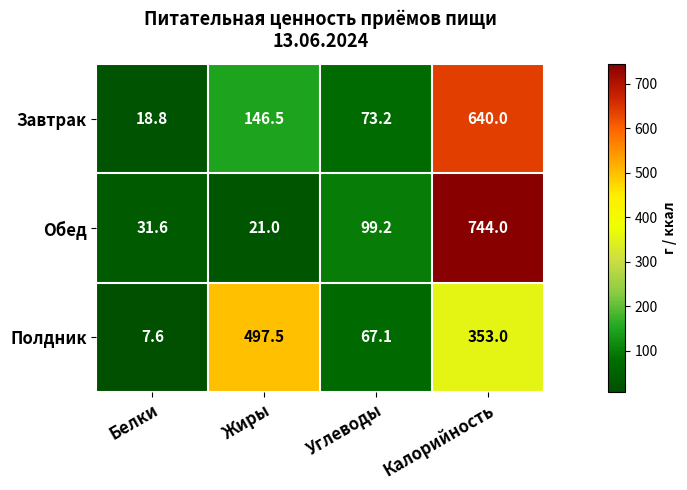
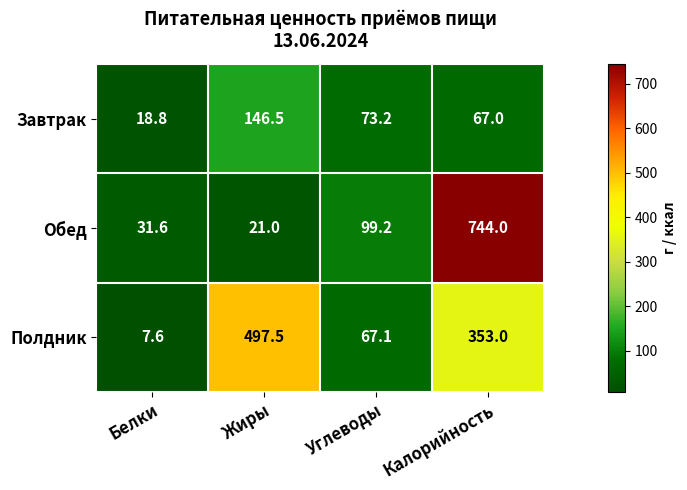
  {
    "Завтрак": {
      "Белки": 18.8,
      "Жиры": 146.5,
      "Углеводы": 73.2,
-     "Калорийность": 640.0
+     "Калорийность": 67.0
    },
    "Обед": {
      "Белки": 31.6,
      "Жиры": 21.0,
      "Углеводы": 99.2,
      "Калорийность": 744.0
    },
    "Полдник": {
      "Белки": 7.6,
      "Жиры": 497.5,
      "Углеводы": 67.1,
      "Калорийность": 353.0
    }
  }
